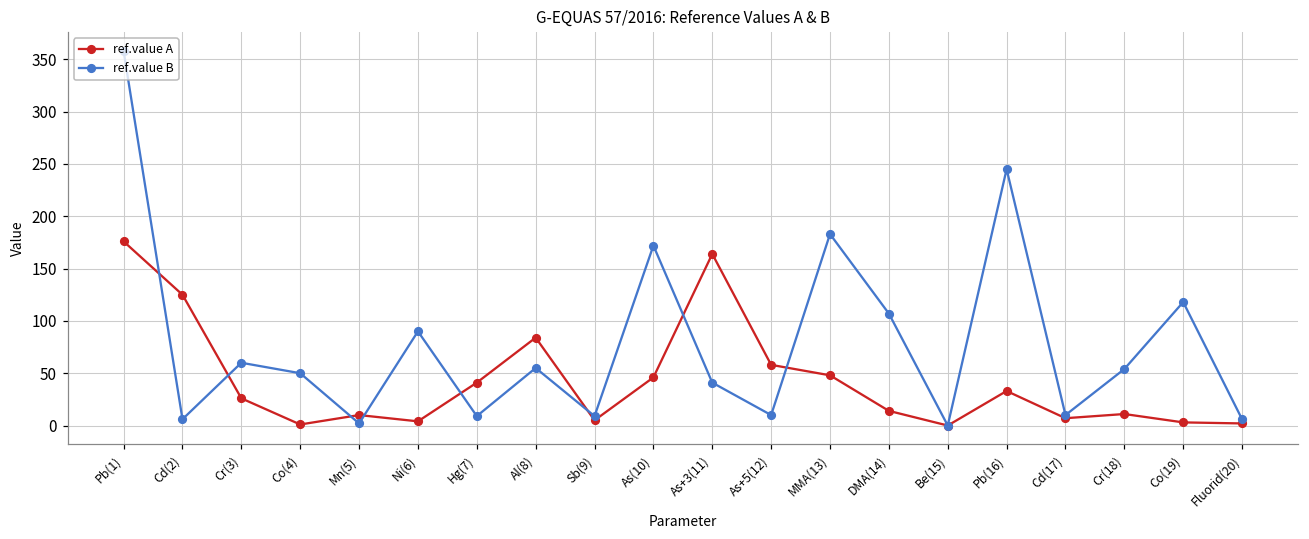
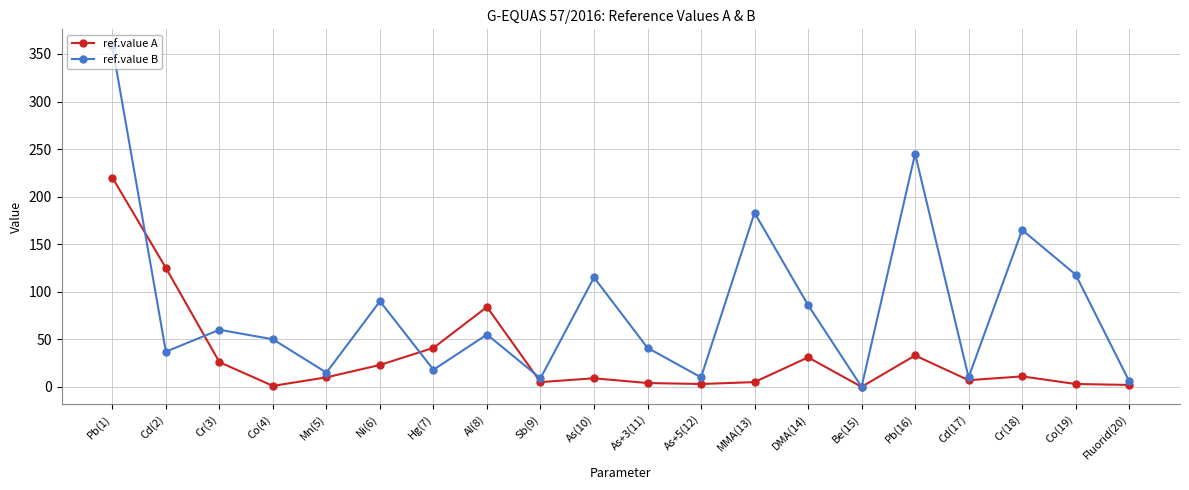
  {
    "ref.value A": {
-     "Pb(1)": 180,
+     "Pb(1)": 220,
      "Cd(2)": 130,
      "Cr(3)": 30,
      "Co(4)": 0,
      "Mn(5)": 10,
-     "Ni(6)": 0,
+     "Ni(6)": 20,
      "Hg(7)": 40,
      "Al(8)": 80,
      "Sb(9)": 10,
-     "As(10)": 50,
-     "As+3(11)": 160,
-     "As+5(12)": 60,
-     "MMA(13)": 50,
-     "DMA(14)": 10,
+     "As(10)": 10,
+     "As+3(11)": 0,
+     "As+5(12)": 0,
+     "MMA(13)": 10,
+     "DMA(14)": 30,
      "Pb(16)": 30,
      "Cd(17)": 10,
      "Cr(18)": 10,
      "Co(19)": 0,
      "Fluorid(20)": 0
    },
    "ref.value B": {
-     "Cd(2)": 10,
+     "Cd(2)": 40,
      "Cr(3)": 60,
      "Co(4)": 50,
-     "Mn(5)": 0,
+     "Mn(5)": 20,
      "Ni(6)": 90,
-     "Hg(7)": 10,
+     "Hg(7)": 20,
      "Al(8)": 60,
      "Sb(9)": 10,
-     "As(10)": 170,
+     "As(10)": 120,
      "As+3(11)": 40,
      "As+5(12)": 10,
      "MMA(13)": 180,
-     "DMA(14)": 110,
+     "DMA(14)": 90,
      "Pb(16)": 250,
      "Cd(17)": 10,
-     "Cr(18)": 50,
+     "Cr(18)": 170,
      "Co(19)": 120,
      "Fluorid(20)": 10
    }
  }
